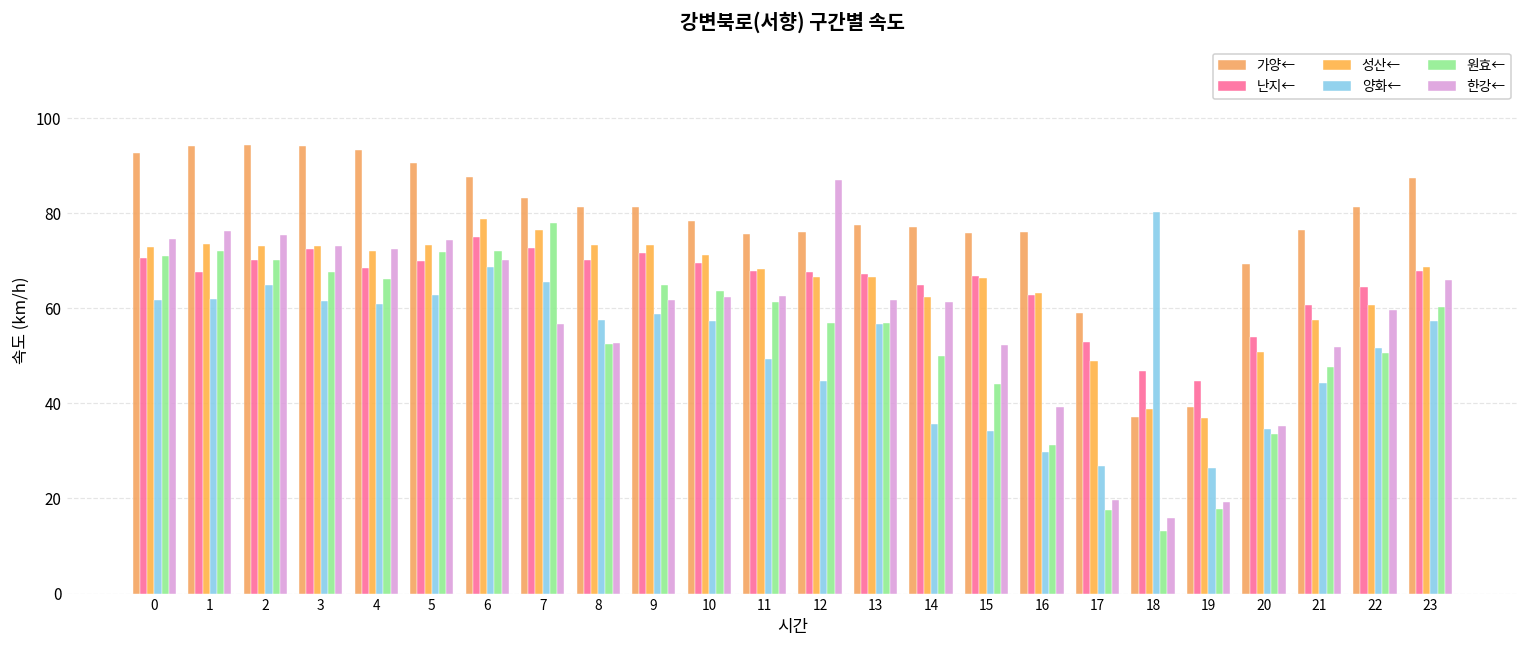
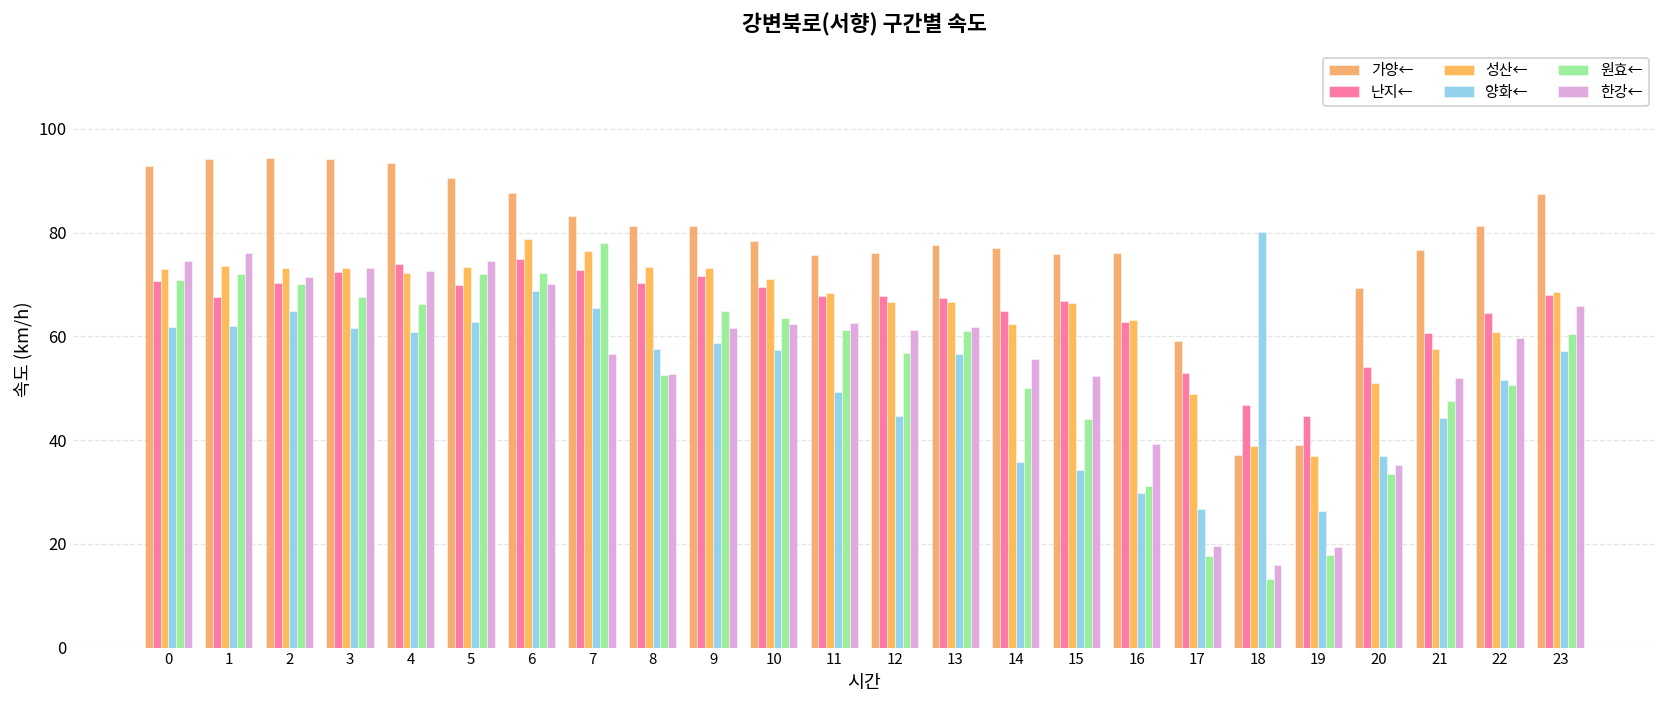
  {
    "난지←": {
      "0": 71,
      "1": 68,
      "2": 70,
      "3": 72,
-     "4": 69,
+     "4": 74,
      "5": 70,
      "6": 75,
      "7": 73,
      "8": 70,
      "9": 72,
      "10": 70,
      "11": 68,
      "12": 68,
      "13": 67,
      "14": 65,
      "15": 67,
      "16": 63,
      "17": 53,
      "18": 47,
      "19": 45,
      "20": 54,
      "21": 61,
      "22": 64,
      "23": 68
    },
    "양화←": {
      "0": 62,
      "1": 62,
      "2": 65,
      "3": 62,
      "4": 61,
      "5": 63,
      "6": 69,
      "7": 65,
      "8": 57,
      "9": 59,
      "10": 57,
      "11": 49,
      "12": 45,
      "13": 57,
      "14": 36,
      "15": 34,
      "16": 30,
      "17": 27,
      "18": 80,
      "19": 26,
-     "20": 35,
+     "20": 37,
      "21": 44,
      "22": 52,
      "23": 57
    },
    "원효←": {
      "0": 71,
      "1": 72,
      "2": 70,
      "3": 68,
      "4": 66,
      "5": 72,
      "6": 72,
      "7": 78,
      "8": 53,
      "9": 65,
      "10": 64,
      "11": 61,
      "12": 57,
-     "13": 57,
+     "13": 61,
      "14": 50,
      "15": 44,
      "16": 31,
      "17": 18,
      "18": 13,
      "19": 18,
      "20": 33,
      "21": 48,
      "22": 51,
      "23": 60
    },
    "한강←": {
      "0": 75,
      "1": 76,
-     "2": 75,
+     "2": 71,
      "3": 73,
      "4": 73,
      "5": 74,
      "6": 70,
      "7": 57,
      "8": 53,
      "9": 62,
      "10": 62,
      "11": 63,
-     "12": 87,
+     "12": 61,
      "13": 62,
-     "14": 61,
+     "14": 56,
      "15": 52,
      "16": 39,
      "17": 20,
      "18": 16,
      "19": 19,
      "20": 35,
      "21": 52,
      "22": 60,
      "23": 66
    }
  }
